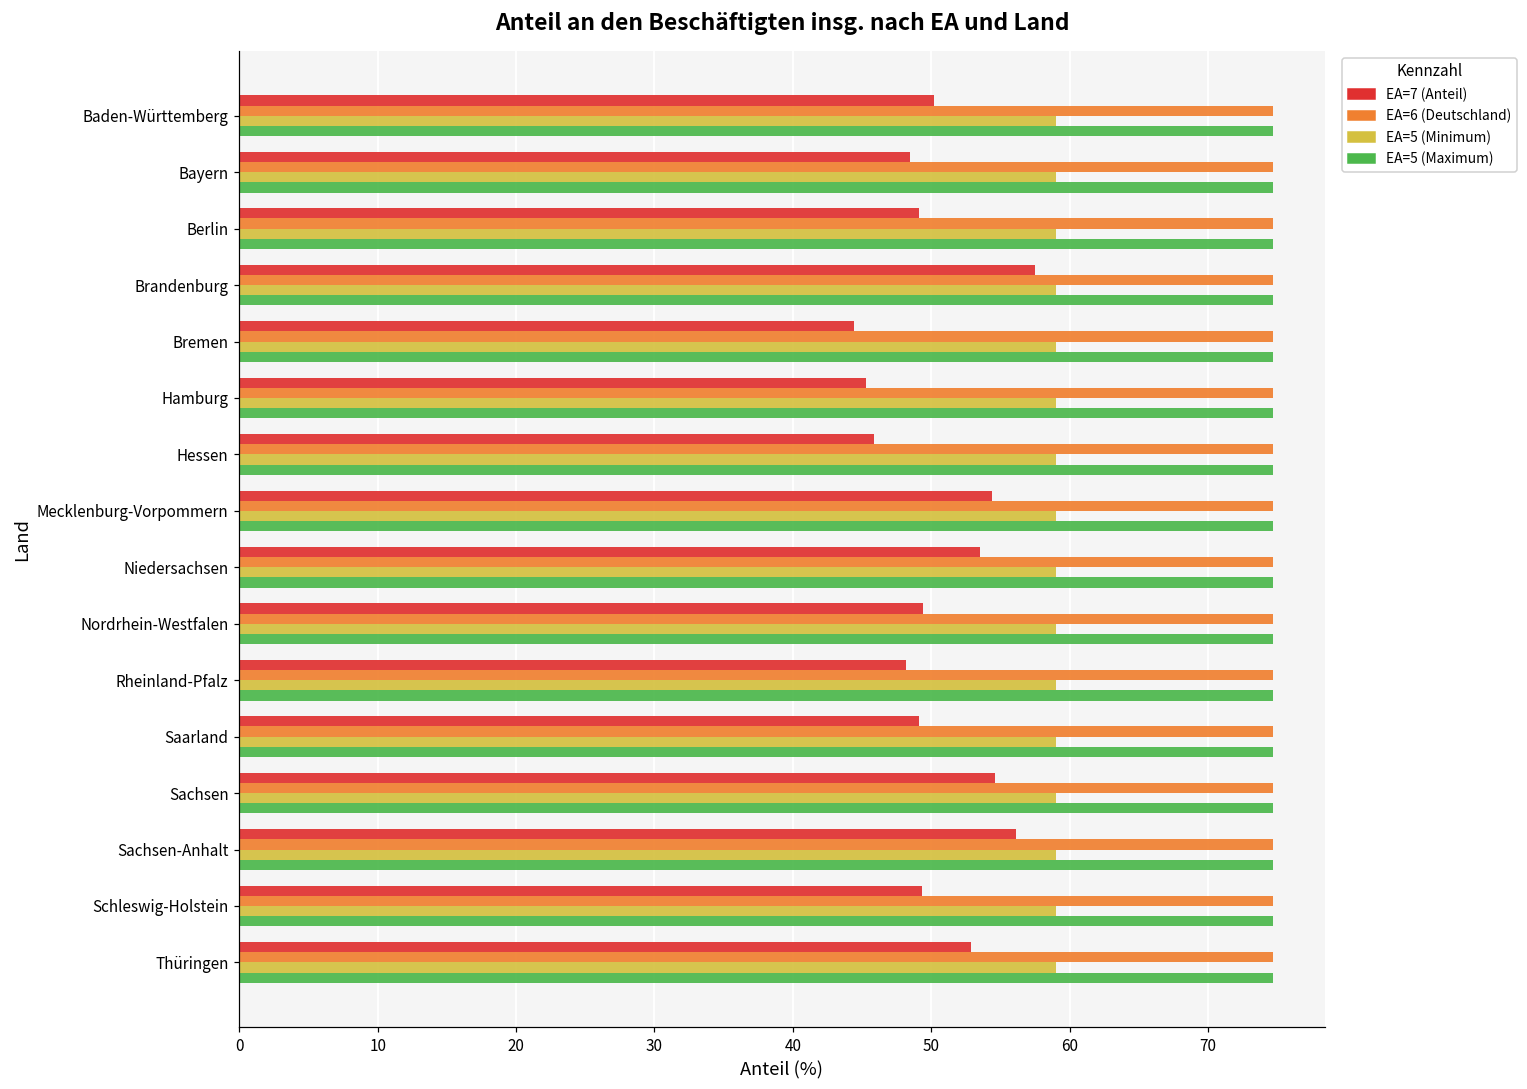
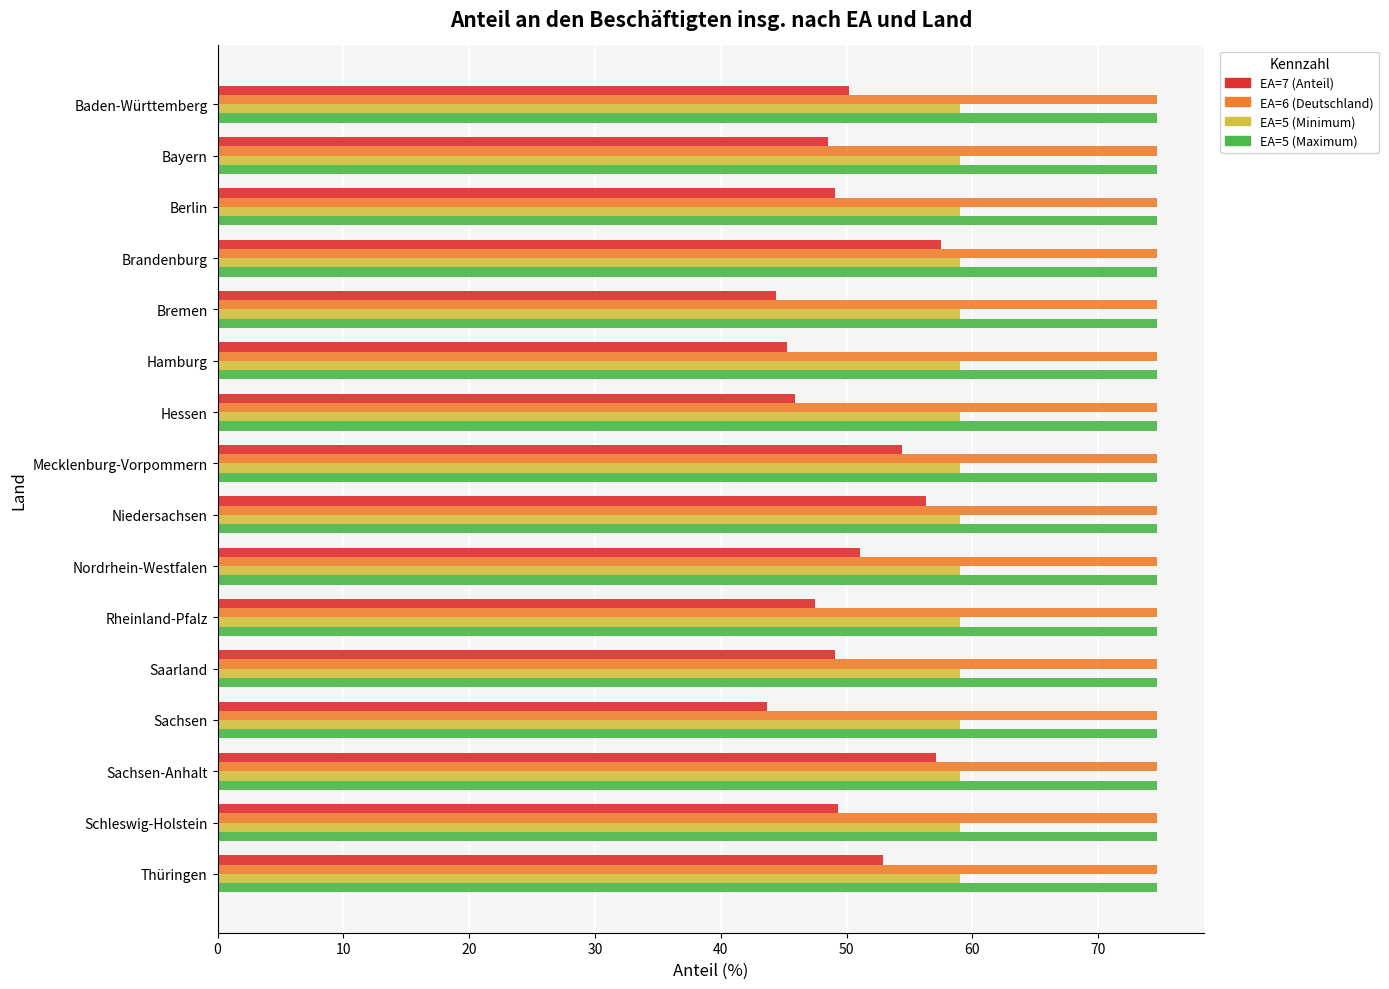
  {
    "EA=7 (Anteil)": {
      "Baden-Württemberg": 50.2,
      "Bayern": 48.5,
      "Berlin": 49.1,
      "Brandenburg": 57.5,
      "Bremen": 44.4,
      "Hamburg": 45.3,
      "Hessen": 45.9,
      "Mecklenburg-Vorpommern": 54.4,
-     "Niedersachsen": 53.5,
-     "Nordrhein-Westfalen": 49.4,
-     "Rheinland-Pfalz": 48.2,
+     "Niedersachsen": 56.3,
+     "Nordrhein-Westfalen": 51.1,
+     "Rheinland-Pfalz": 47.5,
      "Saarland": 49.1,
-     "Sachsen": 54.6,
-     "Sachsen-Anhalt": 56.1,
+     "Sachsen": 43.7,
+     "Sachsen-Anhalt": 57.1,
      "Schleswig-Holstein": 49.3,
      "Thüringen": 52.9
    },
    "EA=6 (Deutschland)": {
      "Baden-Württemberg": 74.7,
      "Bayern": 74.7,
      "Berlin": 74.7,
      "Brandenburg": 74.7,
      "Bremen": 74.7,
      "Hamburg": 74.7,
      "Hessen": 74.7,
      "Mecklenburg-Vorpommern": 74.7,
      "Niedersachsen": 74.7,
      "Nordrhein-Westfalen": 74.7,
      "Rheinland-Pfalz": 74.7,
      "Saarland": 74.7,
      "Sachsen": 74.7,
      "Sachsen-Anhalt": 74.7,
      "Schleswig-Holstein": 74.7,
      "Thüringen": 74.7
    },
    "EA=5 (Minimum)": {
      "Baden-Württemberg": 59.0,
      "Bayern": 59.0,
      "Berlin": 59.0,
      "Brandenburg": 59.0,
      "Bremen": 59.0,
      "Hamburg": 59.0,
      "Hessen": 59.0,
      "Mecklenburg-Vorpommern": 59.0,
      "Niedersachsen": 59.0,
      "Nordrhein-Westfalen": 59.0,
      "Rheinland-Pfalz": 59.0,
      "Saarland": 59.0,
      "Sachsen": 59.0,
      "Sachsen-Anhalt": 59.0,
      "Schleswig-Holstein": 59.0,
      "Thüringen": 59.0
    },
    "EA=5 (Maximum)": {
      "Baden-Württemberg": 74.7,
      "Bayern": 74.7,
      "Berlin": 74.7,
      "Brandenburg": 74.7,
      "Bremen": 74.7,
      "Hamburg": 74.7,
      "Hessen": 74.7,
      "Mecklenburg-Vorpommern": 74.7,
      "Niedersachsen": 74.7,
      "Nordrhein-Westfalen": 74.7,
      "Rheinland-Pfalz": 74.7,
      "Saarland": 74.7,
      "Sachsen": 74.7,
      "Sachsen-Anhalt": 74.7,
      "Schleswig-Holstein": 74.7,
      "Thüringen": 74.7
    }
  }
